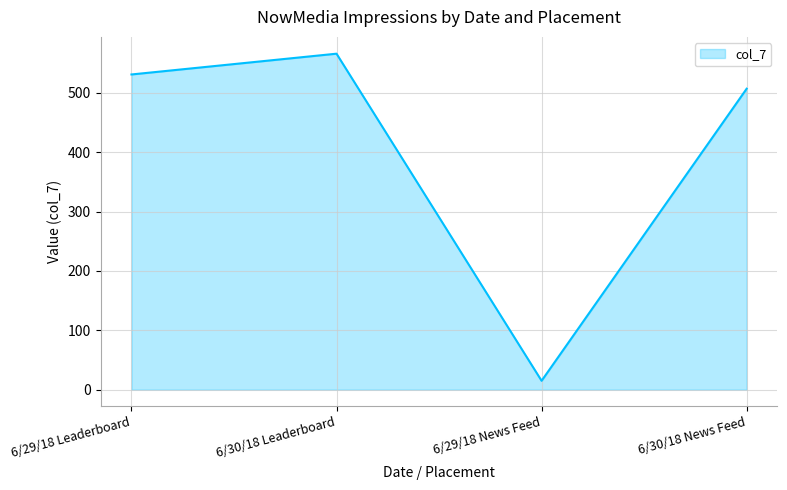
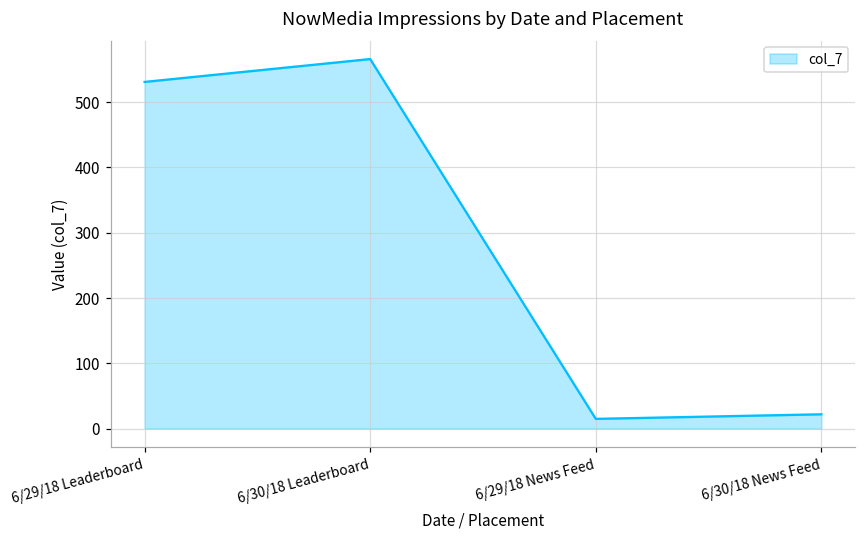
  {
    "6/29/18 Leaderboard": 530,
    "6/30/18 Leaderboard": 570,
    "6/29/18 News Feed": 20,
-   "6/30/18 News Feed": 510
+   "6/30/18 News Feed": 20
  }
